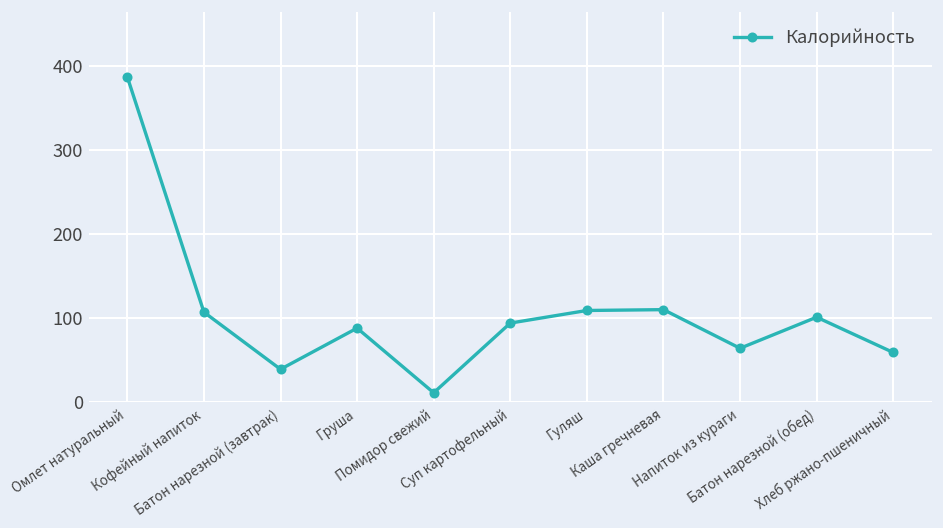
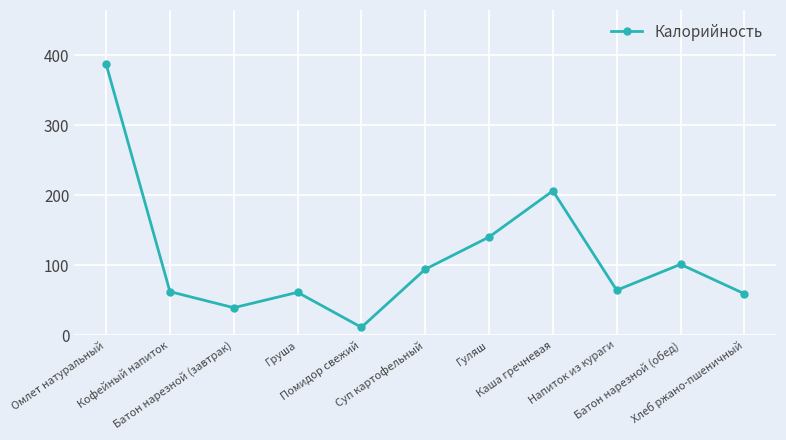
  {
    "Омлет натуральный": 390,
-   "Кофейный напиток": 110,
+   "Кофейный напиток": 60,
    "Батон нарезной (завтрак)": 40,
-   "Груша": 90,
+   "Груша": 60,
    "Помидор свежий": 10,
    "Суп картофельный": 90,
-   "Гуляш": 110,
-   "Каша гречневая": 110,
+   "Гуляш": 140,
+   "Каша гречневая": 210,
    "Напиток из кураги": 60,
    "Батон нарезной (обед)": 100,
    "Хлеб ржано-пшеничный": 60
  }
